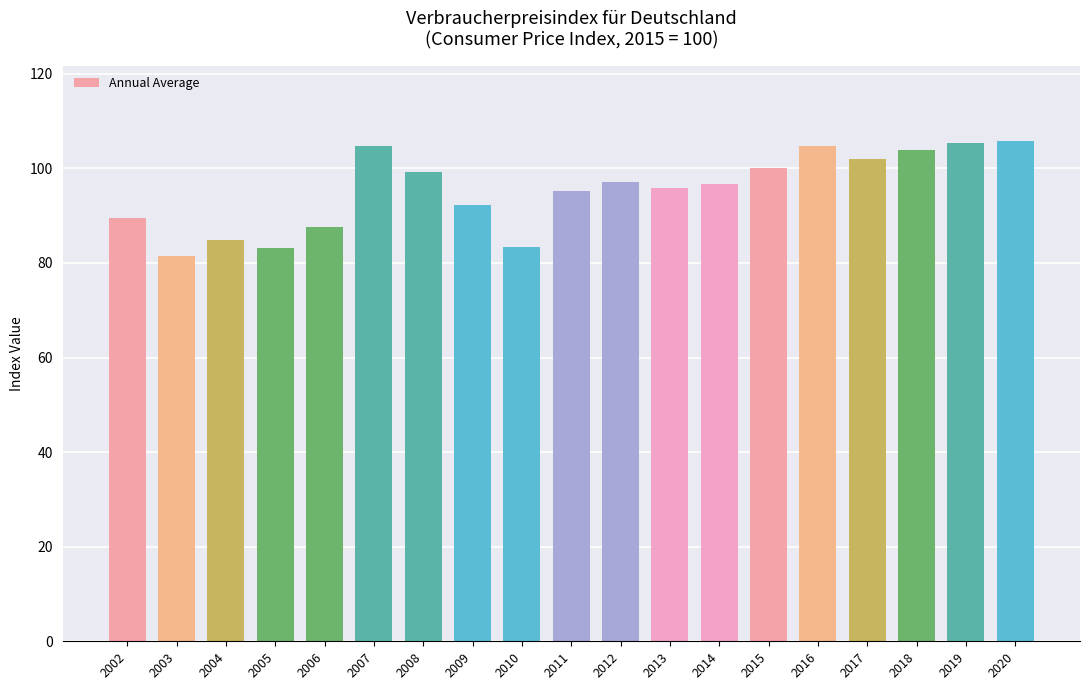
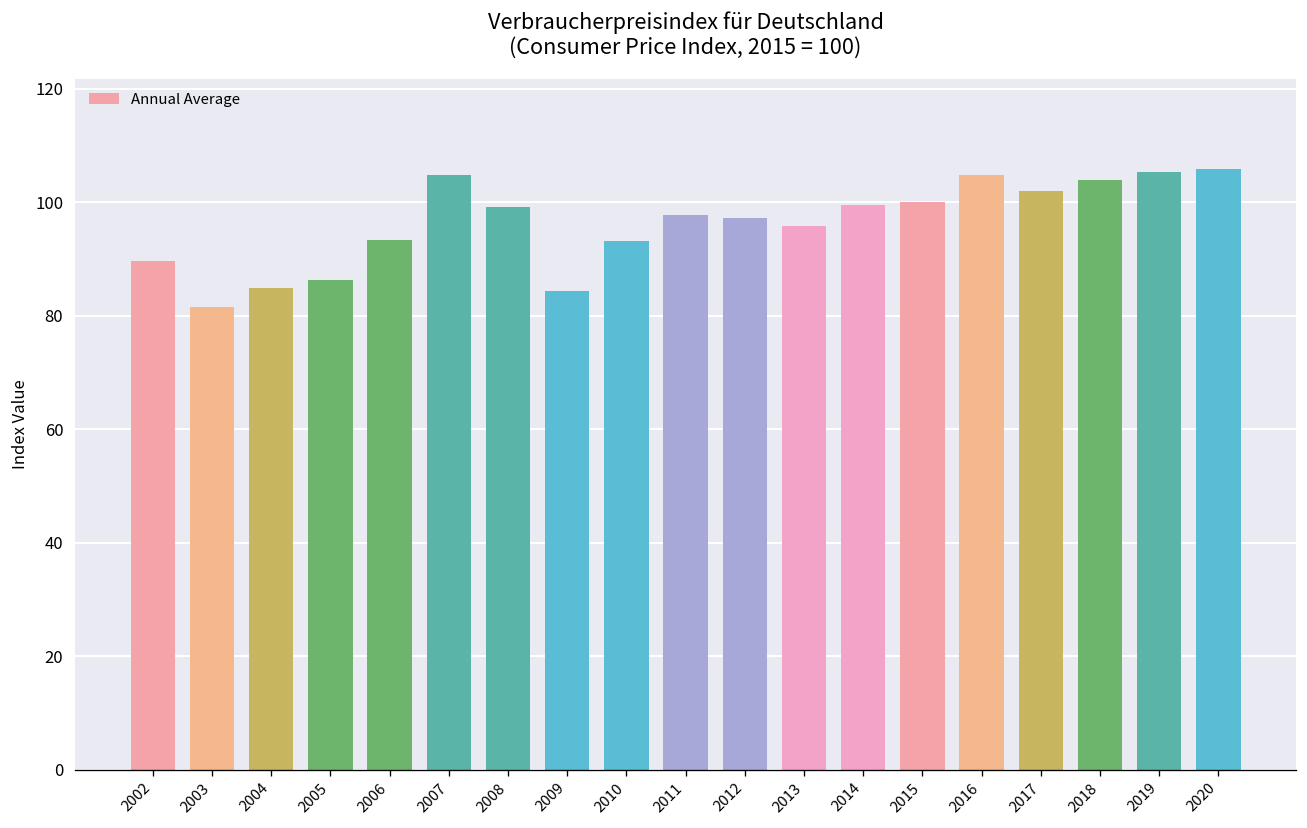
  {
    "2002": 90,
    "2003": 82,
    "2004": 85,
-   "2005": 83,
-   "2006": 88,
+   "2005": 86,
+   "2006": 93,
    "2007": 105,
    "2008": 99,
-   "2009": 92,
-   "2010": 83,
-   "2011": 95,
+   "2009": 84,
+   "2010": 93,
+   "2011": 98,
    "2012": 97,
    "2013": 96,
-   "2014": 97,
+   "2014": 100,
    "2015": 100,
    "2016": 105,
    "2017": 102,
    "2018": 104,
    "2019": 105,
    "2020": 106
  }
